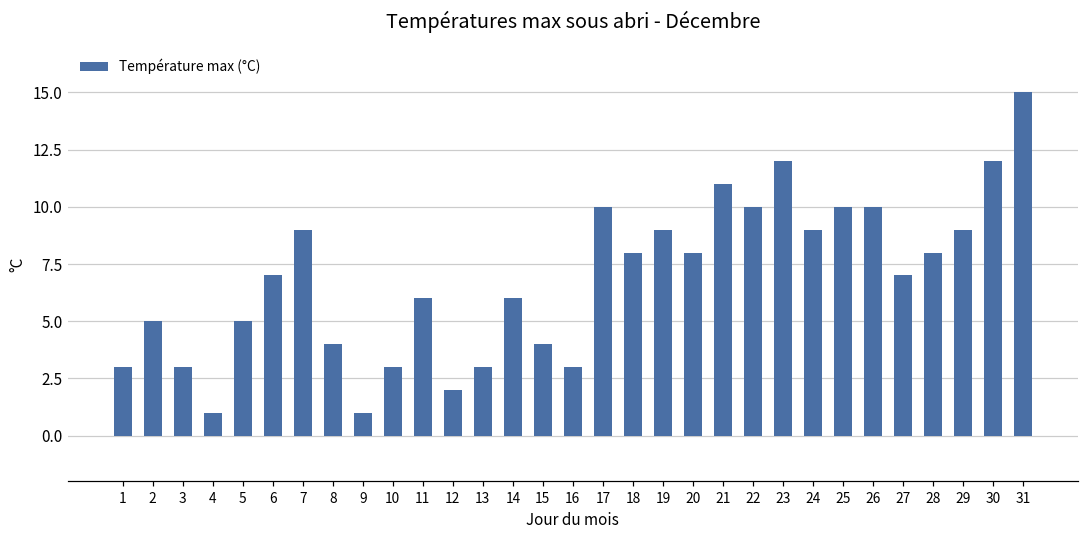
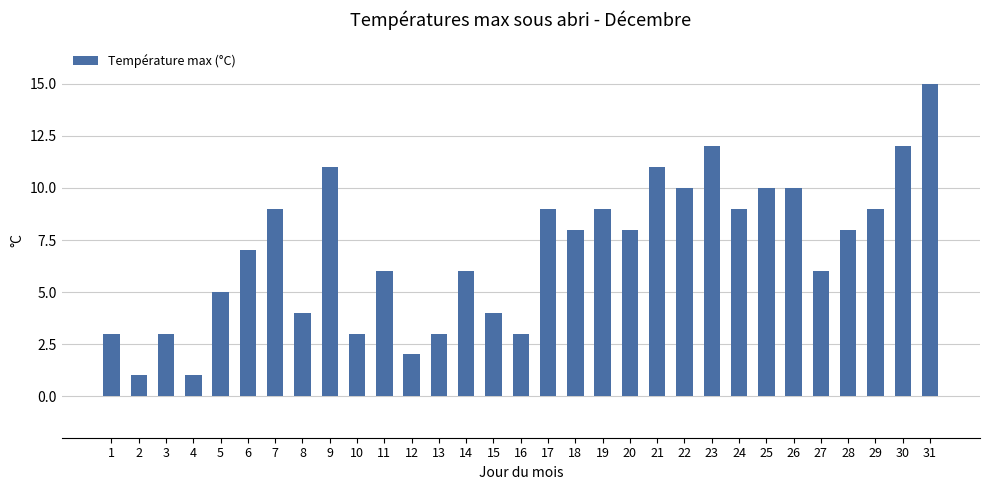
  {
    "1": 3,
-   "2": 5,
+   "2": 1,
    "3": 3,
    "4": 1,
    "5": 5,
    "6": 7,
    "7": 9,
    "8": 4,
-   "9": 1,
+   "9": 11,
    "10": 3,
    "11": 6,
    "12": 2,
    "13": 3,
    "14": 6,
    "15": 4,
    "16": 3,
-   "17": 10,
+   "17": 9,
    "18": 8,
    "19": 9,
    "20": 8,
    "21": 11,
    "22": 10,
    "23": 12,
    "24": 9,
    "25": 10,
    "26": 10,
-   "27": 7,
+   "27": 6,
    "28": 8,
    "29": 9,
    "30": 12,
    "31": 15
  }
